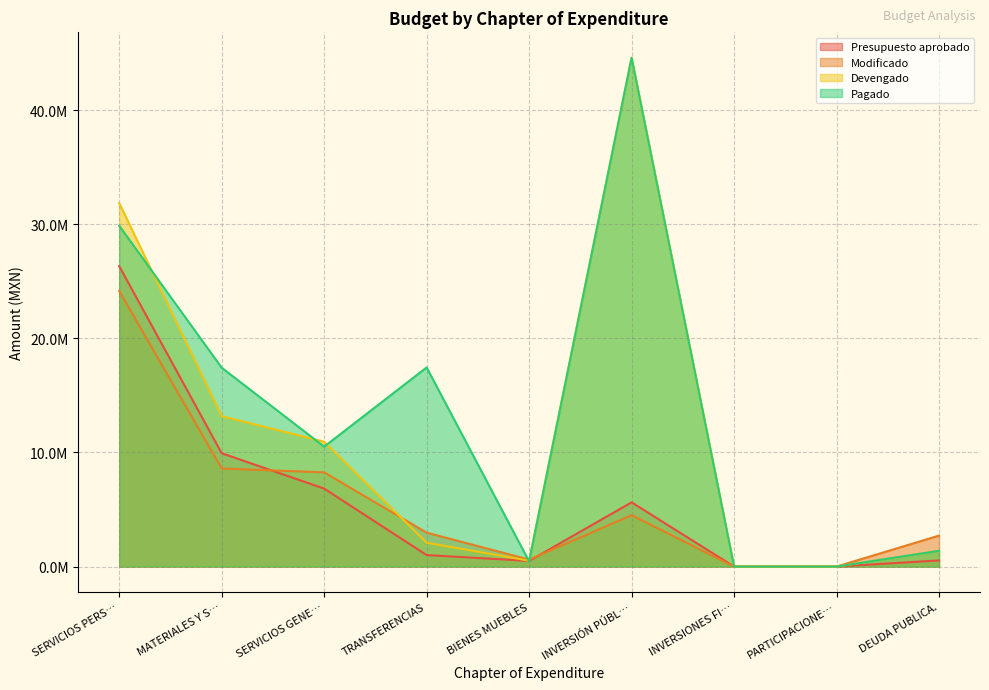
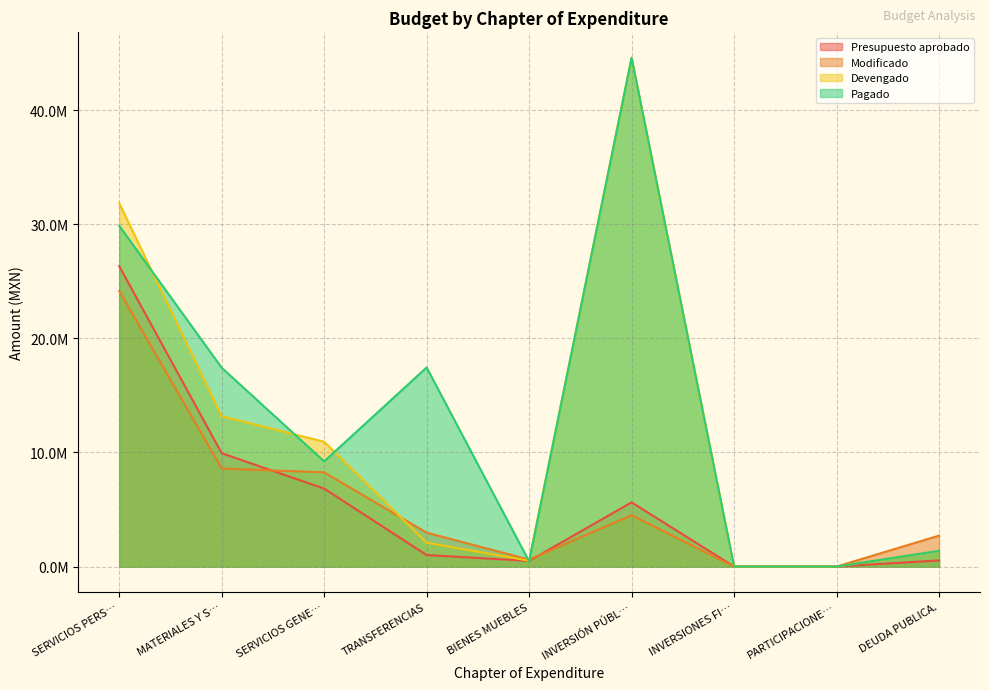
  {
    "Pagado": {
      "SERVICIOS PERS…": 29900000,
      "MATERIALES Y S…": 17400000,
-     "SERVICIOS GENE…": 10500000,
+     "SERVICIOS GENE…": 9200000,
      "TRANSFERENCIAS": 17500000
    }
  }
